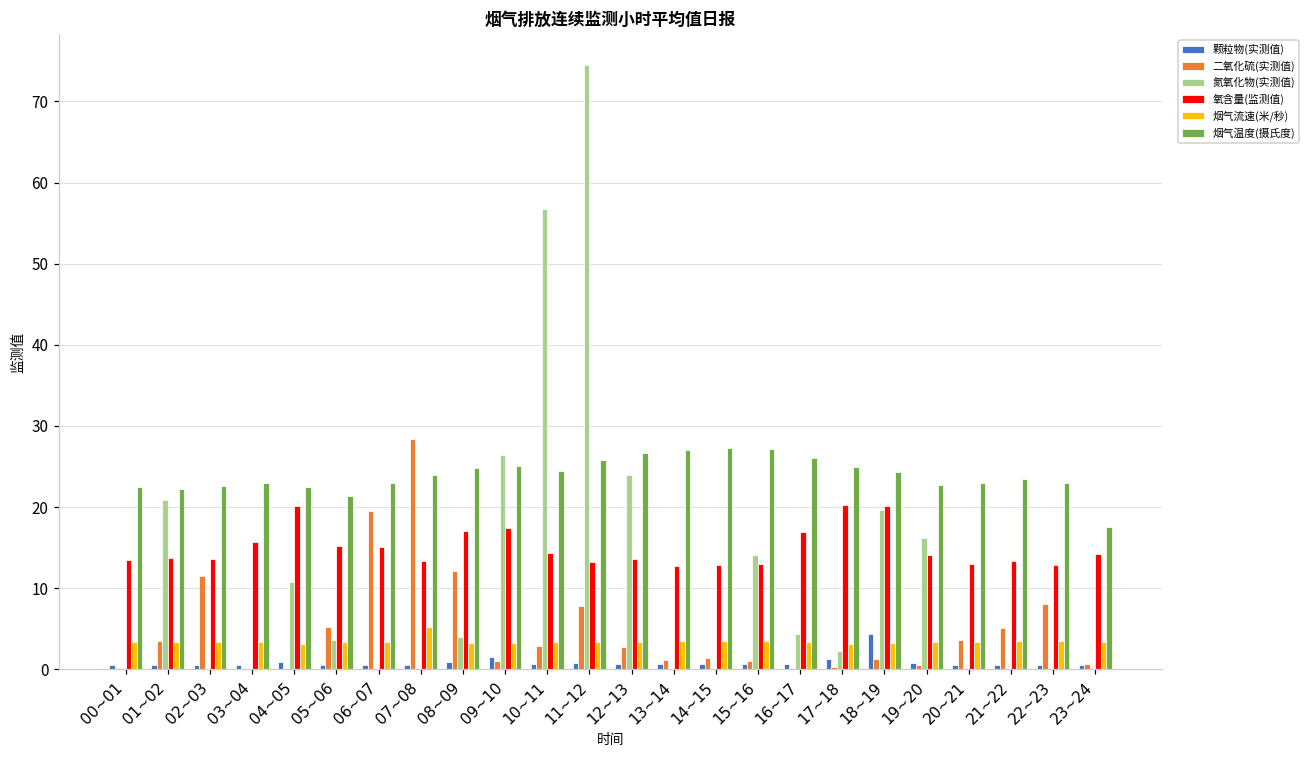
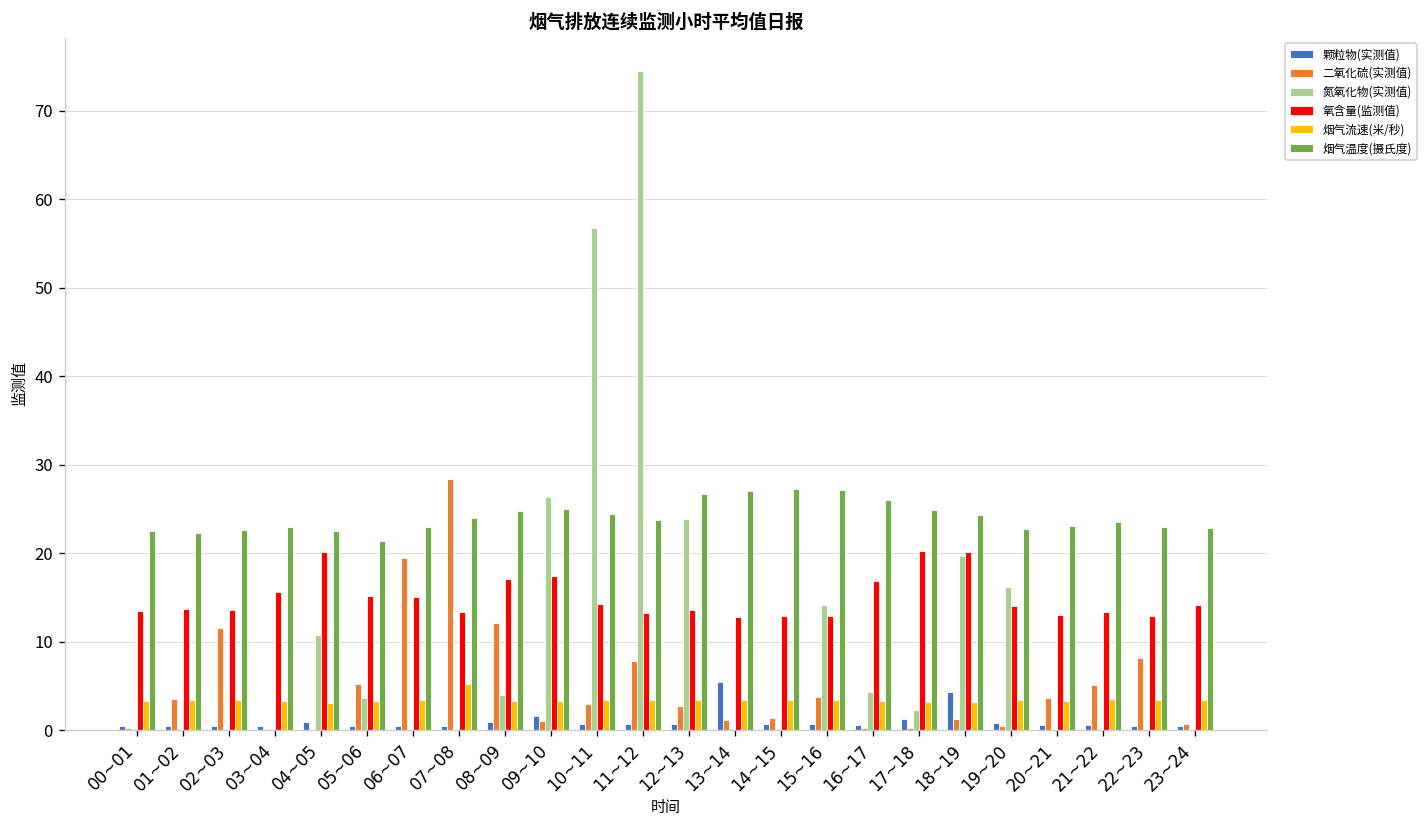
  {
    "颗粒物(实测值)": {
      "00~01": 0,
      "01~02": 1,
      "02~03": 1,
      "03~04": 1,
      "04~05": 1,
      "05~06": 1,
      "06~07": 1,
      "07~08": 1,
      "08~09": 1,
      "09~10": 2,
      "10~11": 1,
      "11~12": 1,
      "12~13": 1,
-     "13~14": 1,
+     "13~14": 6,
      "14~15": 1,
      "15~16": 1,
      "16~17": 1,
      "17~18": 1,
      "18~19": 4,
      "19~20": 1,
      "20~21": 1,
      "21~22": 1,
      "22~23": 1,
      "23~24": 1
    },
    "二氧化硫(实测值)": {
      "01~02": 4,
      "02~03": 12,
      "05~06": 5,
      "06~07": 19,
      "07~08": 28,
      "08~09": 12,
      "09~10": 1,
      "10~11": 3,
      "11~12": 8,
      "12~13": 3,
      "13~14": 1,
      "14~15": 1,
-     "15~16": 1,
+     "15~16": 4,
      "18~19": 1,
      "19~20": 1,
      "20~21": 4,
      "21~22": 5,
      "22~23": 8,
      "23~24": 1
    },
    "氮氧化物(实测值)": {
-     "01~02": 21,
+     "01~02": 0,
      "04~05": 11,
      "05~06": 4,
      "08~09": 4,
      "09~10": 26,
      "10~11": 57,
      "11~12": 75,
      "12~13": 24,
      "15~16": 14,
      "16~17": 4,
      "17~18": 2,
      "18~19": 20,
      "19~20": 16
    },
    "氧含量(监测值)": {
      "00~01": 13,
      "01~02": 14,
      "02~03": 14,
      "03~04": 16,
      "04~05": 20,
      "05~06": 15,
      "06~07": 15,
      "07~08": 13,
      "08~09": 17,
      "09~10": 17,
      "10~11": 14,
      "11~12": 13,
      "12~13": 14,
      "13~14": 13,
      "14~15": 13,
      "15~16": 13,
      "16~17": 17,
      "17~18": 20,
      "18~19": 20,
      "19~20": 14,
      "20~21": 13,
      "21~22": 13,
      "22~23": 13,
      "23~24": 14
    },
    "烟气流速(米/秒)": {
      "00~01": 3,
      "01~02": 3,
      "02~03": 3,
      "03~04": 3,
      "04~05": 3,
      "05~06": 3,
      "06~07": 3,
      "07~08": 5,
      "08~09": 3,
      "09~10": 3,
      "10~11": 3,
      "11~12": 3,
      "12~13": 3,
      "13~14": 3,
      "14~15": 3,
      "15~16": 3,
      "16~17": 3,
      "17~18": 3,
      "18~19": 3,
      "19~20": 3,
      "20~21": 3,
      "21~22": 3,
      "22~23": 3,
      "23~24": 3
    },
    "烟气温度(摄氏度)": {
      "00~01": 22,
      "01~02": 22,
      "02~03": 23,
      "03~04": 23,
      "04~05": 23,
      "05~06": 21,
      "06~07": 23,
      "07~08": 24,
      "08~09": 25,
      "09~10": 25,
      "10~11": 24,
-     "11~12": 26,
+     "11~12": 24,
      "12~13": 27,
      "13~14": 27,
      "14~15": 27,
      "15~16": 27,
      "16~17": 26,
      "17~18": 25,
      "18~19": 24,
      "19~20": 23,
      "20~21": 23,
      "21~22": 23,
      "22~23": 23,
-     "23~24": 18
+     "23~24": 23
    }
  }
